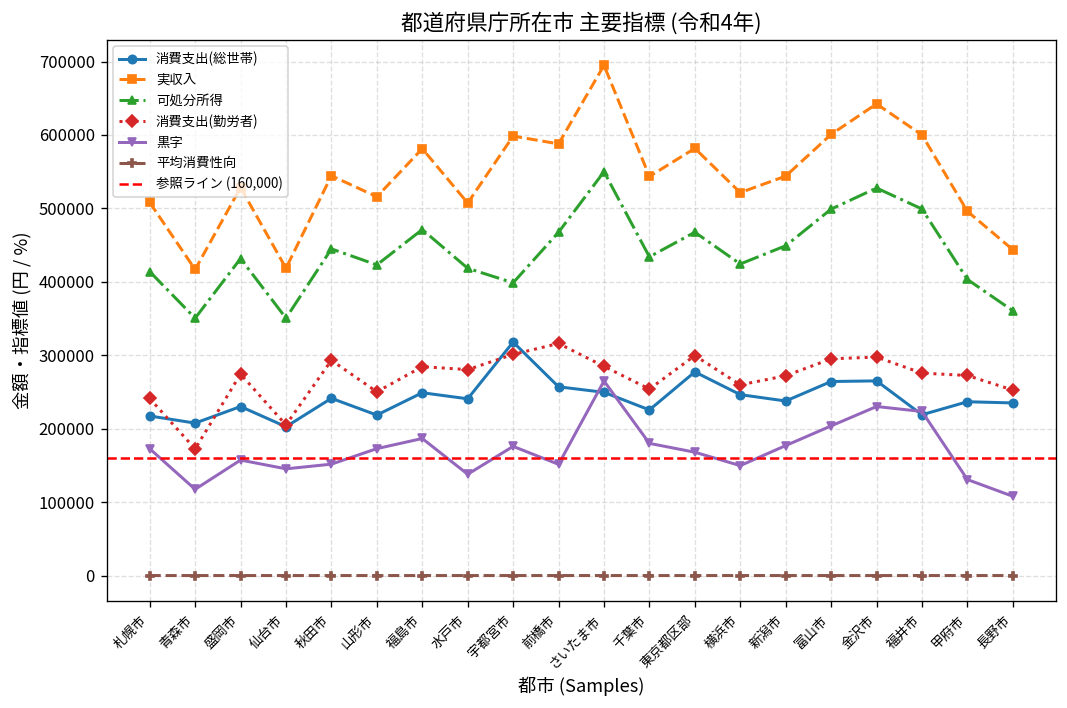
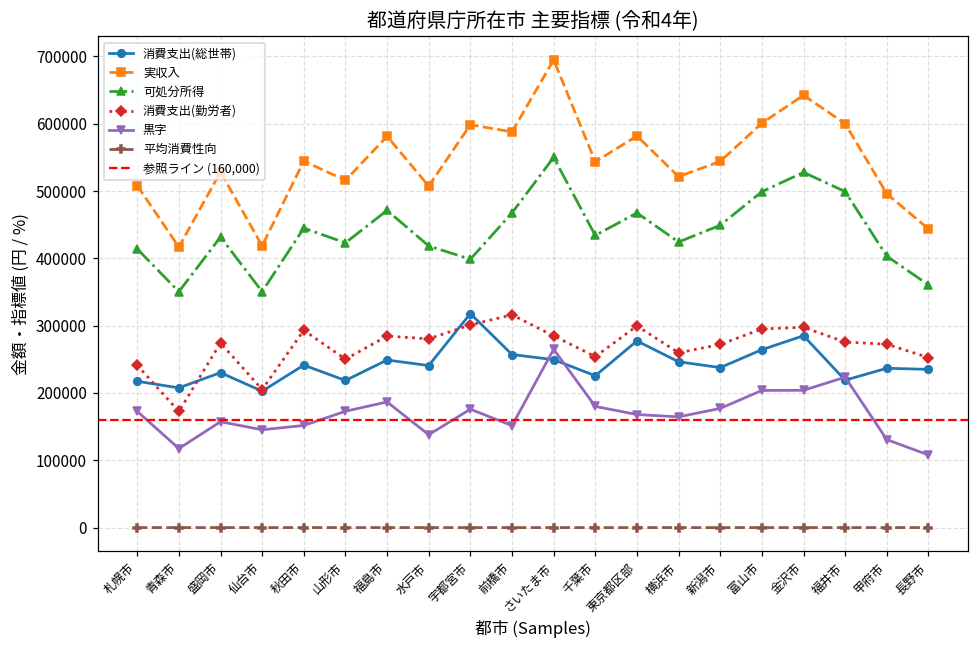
  {
    "消費支出(総世帯)": {
      "札幌市": 220000,
      "青森市": 210000,
      "盛岡市": 230000,
      "秋田市": 240000,
      "山形市": 220000,
      "福島市": 250000,
      "水戸市": 240000,
      "宇都宮市": 320000,
      "前橋市": 260000,
      "さいたま市": 250000,
      "千葉市": 230000,
      "東京都区部": 280000,
      "横浜市": 250000,
      "新潟市": 240000,
      "富山市": 260000,
-     "金沢市": 270000,
+     "金沢市": 290000,
      "福井市": 220000,
      "甲府市": 240000,
      "長野市": 240000
    },
    "実収入": {
      "札幌市": 510000,
      "青森市": 420000,
      "仙台市": 420000,
      "秋田市": 540000,
      "山形市": 520000,
      "福島市": 580000,
      "水戸市": 510000,
      "宇都宮市": 600000,
      "前橋市": 590000,
      "さいたま市": 690000,
      "千葉市": 540000,
      "東京都区部": 580000,
      "横浜市": 520000,
      "新潟市": 540000,
      "富山市": 600000,
      "金沢市": 640000,
      "福井市": 600000,
      "甲府市": 500000,
      "長野市": 440000
    },
    "可処分所得": {
      "札幌市": 410000,
      "青森市": 350000,
      "盛岡市": 430000,
      "仙台市": 350000,
      "秋田市": 440000,
      "山形市": 420000,
      "福島市": 470000,
      "水戸市": 420000,
      "宇都宮市": 400000,
      "前橋市": 470000,
      "さいたま市": 550000,
      "千葉市": 430000,
      "東京都区部": 470000,
      "横浜市": 420000,
      "新潟市": 450000,
      "富山市": 500000,
      "金沢市": 530000,
      "福井市": 500000,
      "甲府市": 400000,
      "長野市": 360000
    },
    "消費支出(勤労者)": {
      "札幌市": 240000,
      "青森市": 170000,
      "盛岡市": 270000,
      "秋田市": 290000,
      "山形市": 250000,
      "福島市": 280000,
      "水戸市": 280000,
      "宇都宮市": 300000,
      "前橋市": 320000,
      "さいたま市": 280000,
      "千葉市": 250000,
      "東京都区部": 300000,
      "横浜市": 260000,
      "新潟市": 270000,
      "富山市": 300000,
      "金沢市": 300000,
      "福井市": 280000,
      "甲府市": 270000,
      "長野市": 250000
    },
    "黒字": {
      "札幌市": 170000,
      "青森市": 120000,
      "盛岡市": 160000,
      "仙台市": 150000,
      "秋田市": 150000,
      "山形市": 170000,
      "福島市": 190000,
      "水戸市": 140000,
      "宇都宮市": 180000,
      "前橋市": 150000,
      "さいたま市": 260000,
      "千葉市": 180000,
      "東京都区部": 170000,
-     "横浜市": 150000,
+     "横浜市": 160000,
      "新潟市": 180000,
      "富山市": 200000,
-     "金沢市": 230000,
+     "金沢市": 200000,
      "福井市": 220000,
      "甲府市": 130000,
      "長野市": 110000
    },
    "平均消費性向": {
      "札幌市": 0,
      "青森市": 0,
      "盛岡市": 0,
      "仙台市": 0,
      "秋田市": 0,
      "山形市": 0,
      "福島市": 0,
      "水戸市": 0,
      "宇都宮市": 0,
      "前橋市": 0,
      "さいたま市": 0,
      "千葉市": 0,
      "東京都区部": 0,
      "横浜市": 0,
      "新潟市": 0,
      "富山市": 0,
      "金沢市": 0,
      "福井市": 0,
      "甲府市": 0,
      "長野市": 0
    }
  }
